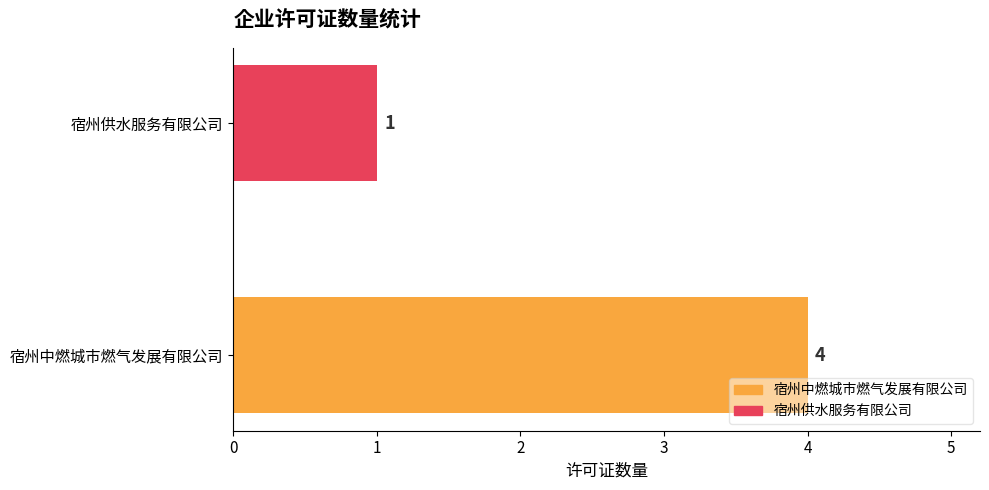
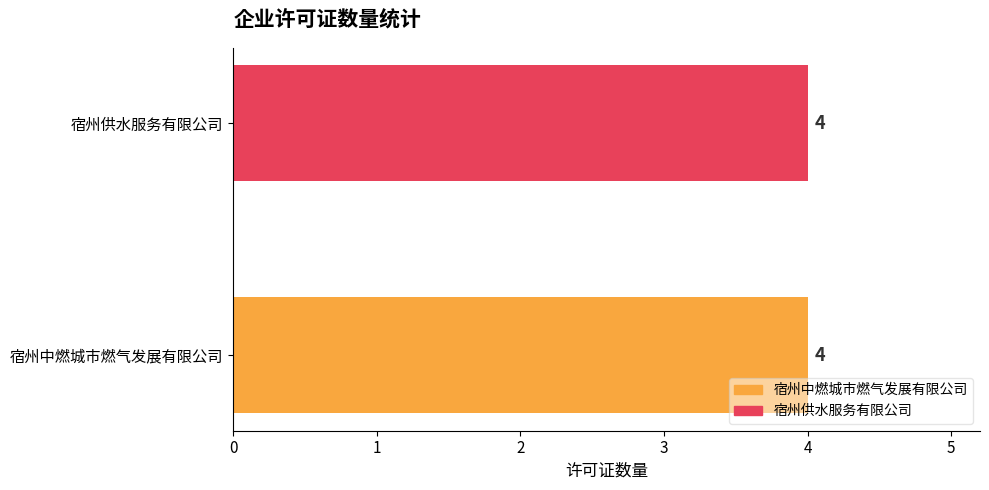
  {
-   "宿州供水服务有限公司": 1,
+   "宿州供水服务有限公司": 4,
    "宿州中燃城市燃气发展有限公司": 4
  }
